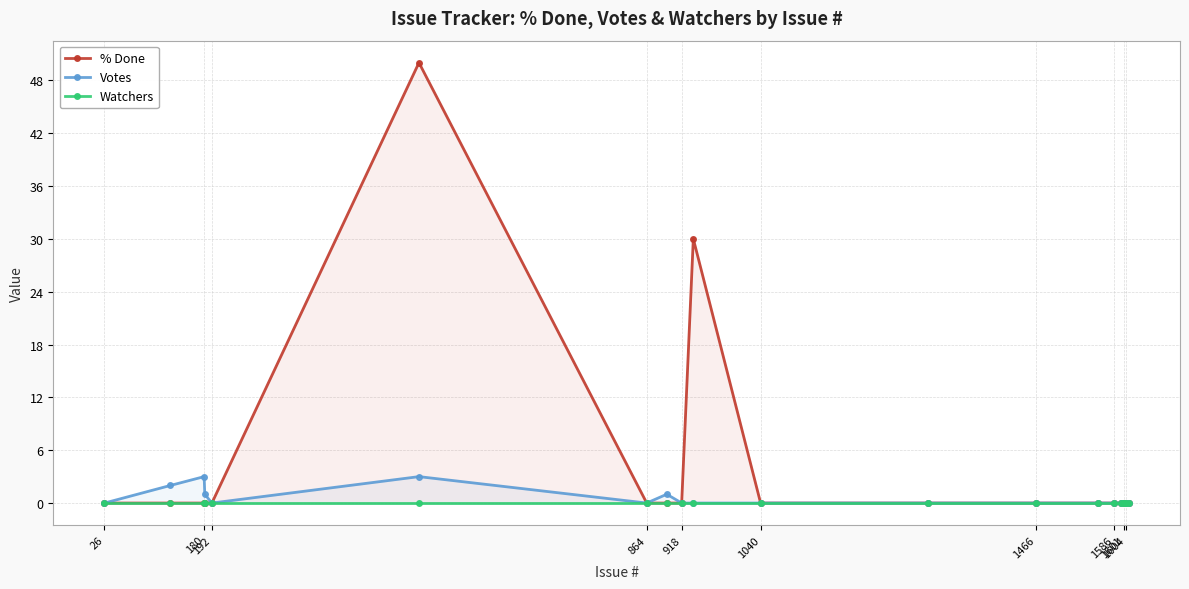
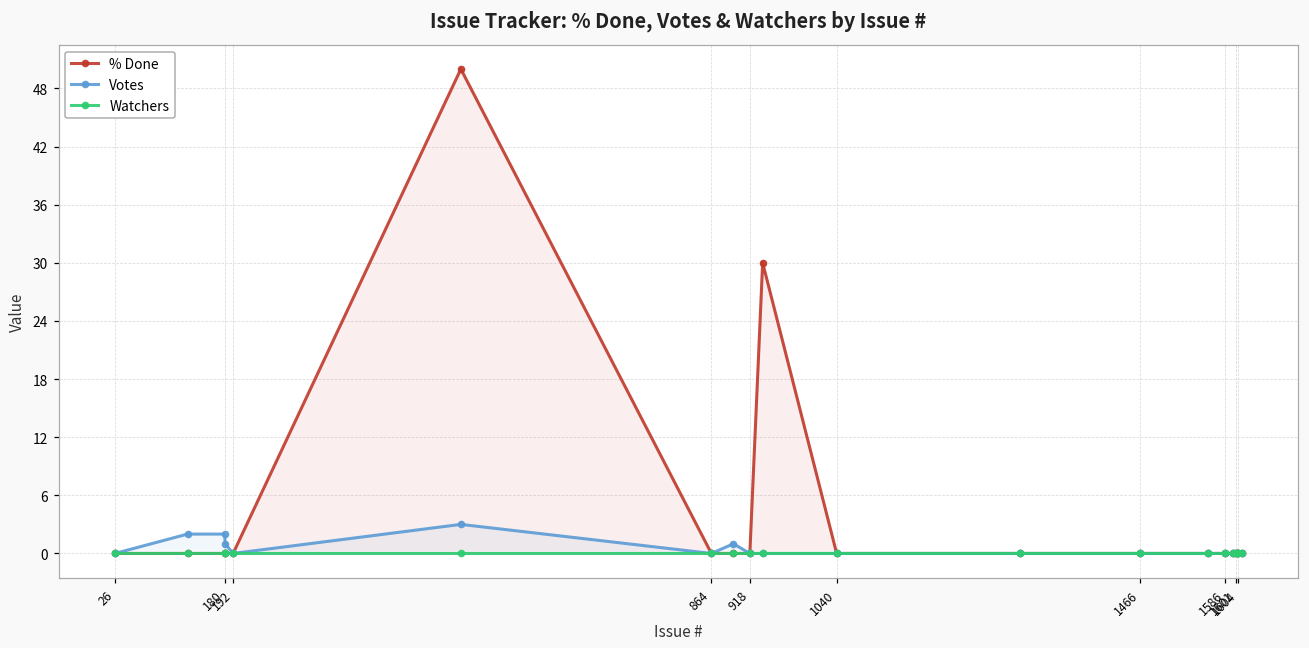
  {
    "Votes": {
-     "180": 3
+     "180": 2
    }
  }
